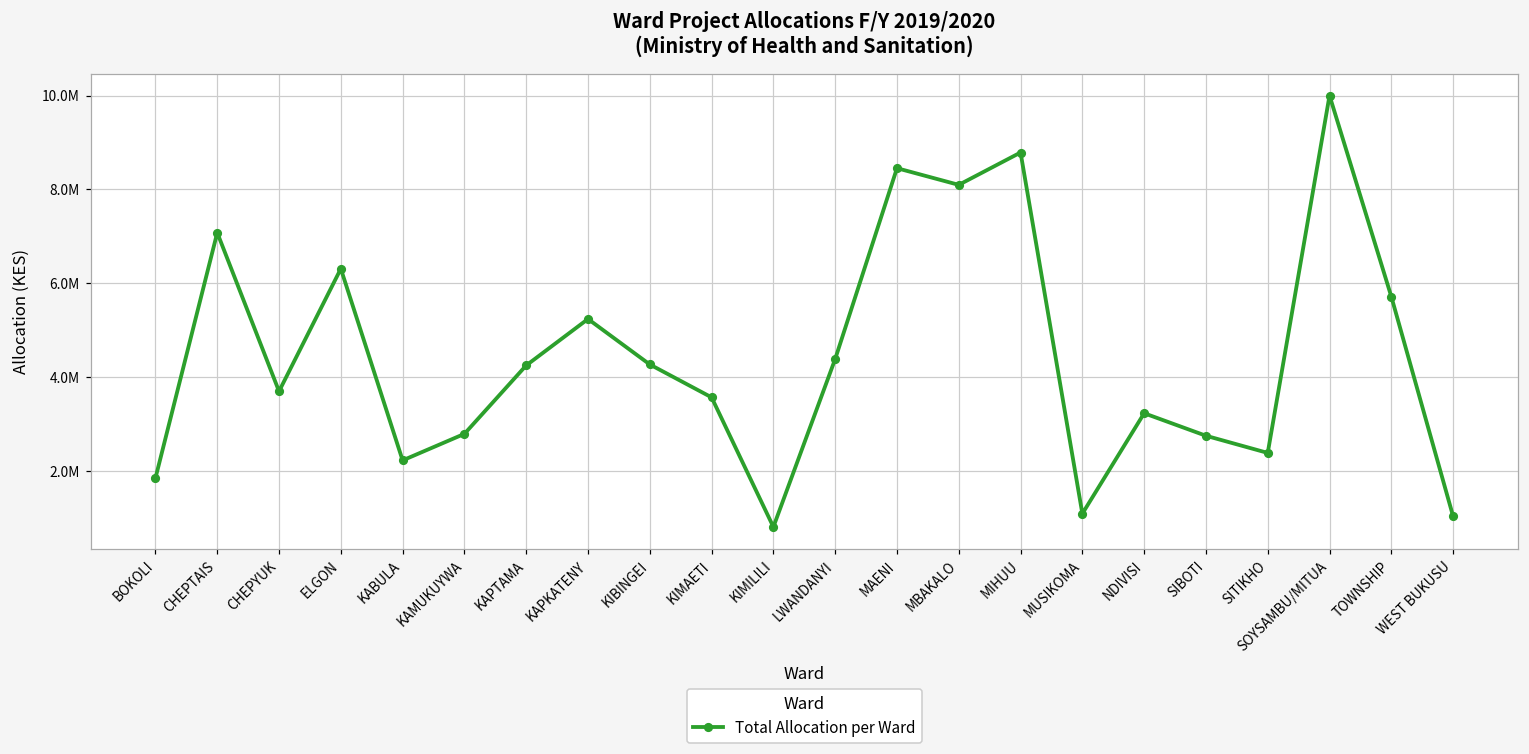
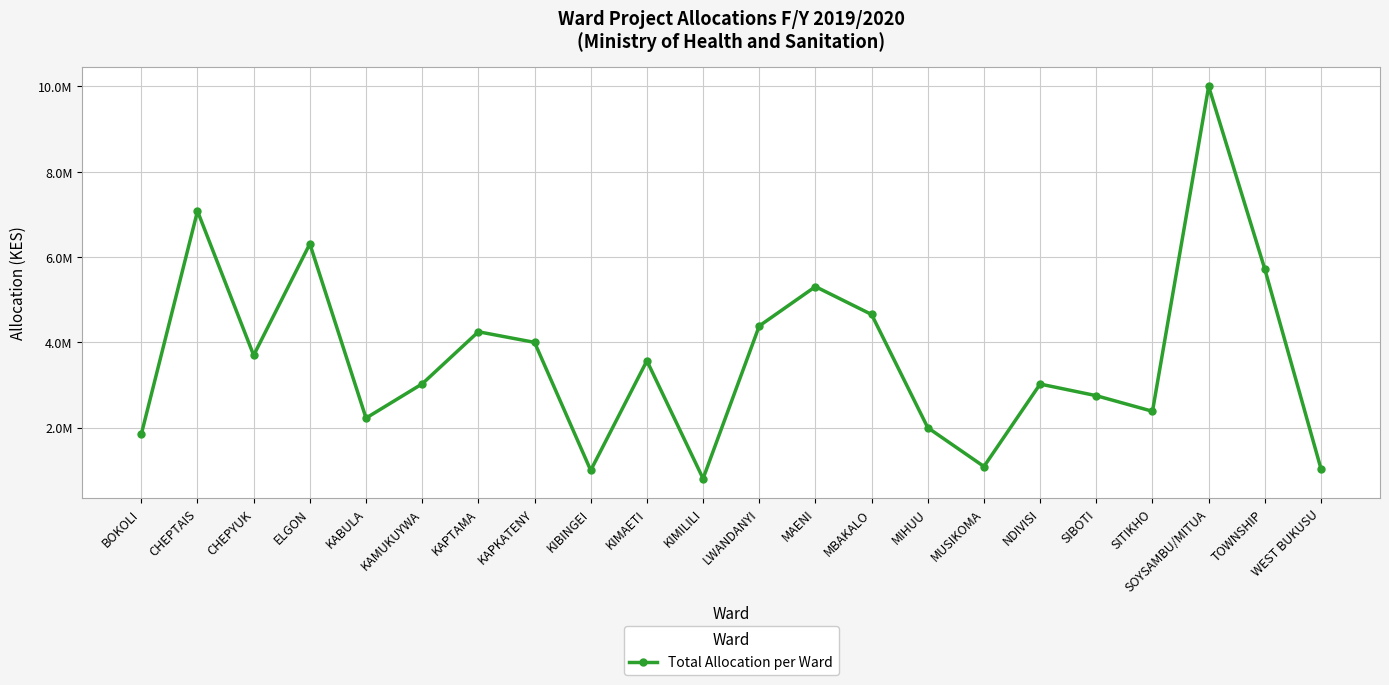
  {
    "BOKOLI": 1800000,
    "CHEPTAIS": 7100000,
    "CHEPYUK": 3700000,
    "ELGON": 6300000,
    "KABULA": 2200000,
-   "KAMUKUYWA": 2800000,
+   "KAMUKUYWA": 3000000,
    "KAPTAMA": 4200000,
-   "KAPKATENY": 5200000,
-   "KIBINGEI": 4300000,
+   "KAPKATENY": 4000000,
+   "KIBINGEI": 1000000,
    "KIMAETI": 3600000,
    "KIMILILI": 800000,
    "LWANDANYI": 4400000,
-   "MAENI": 8500000,
-   "MBAKALO": 8100000,
-   "MIHUU": 8800000,
+   "MAENI": 5300000,
+   "MBAKALO": 4700000,
+   "MIHUU": 2000000,
    "MUSIKOMA": 1100000,
-   "NDIVISI": 3200000,
+   "NDIVISI": 3000000,
    "SIBOTI": 2800000,
    "SITIKHO": 2400000,
    "SOYSAMBU/MITUA": 10000000,
    "TOWNSHIP": 5700000,
    "WEST BUKUSU": 1000000
  }
